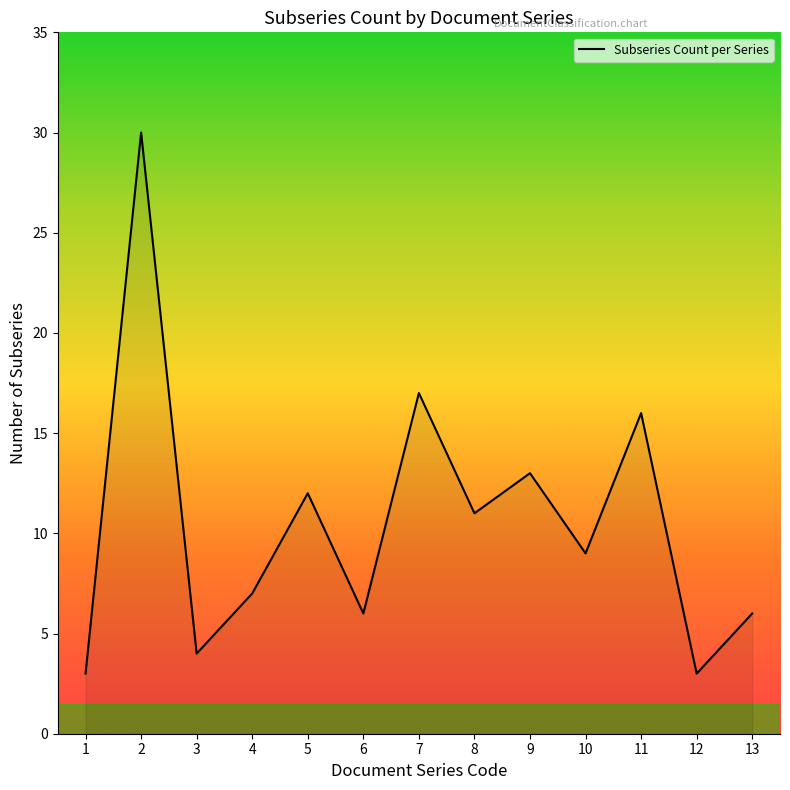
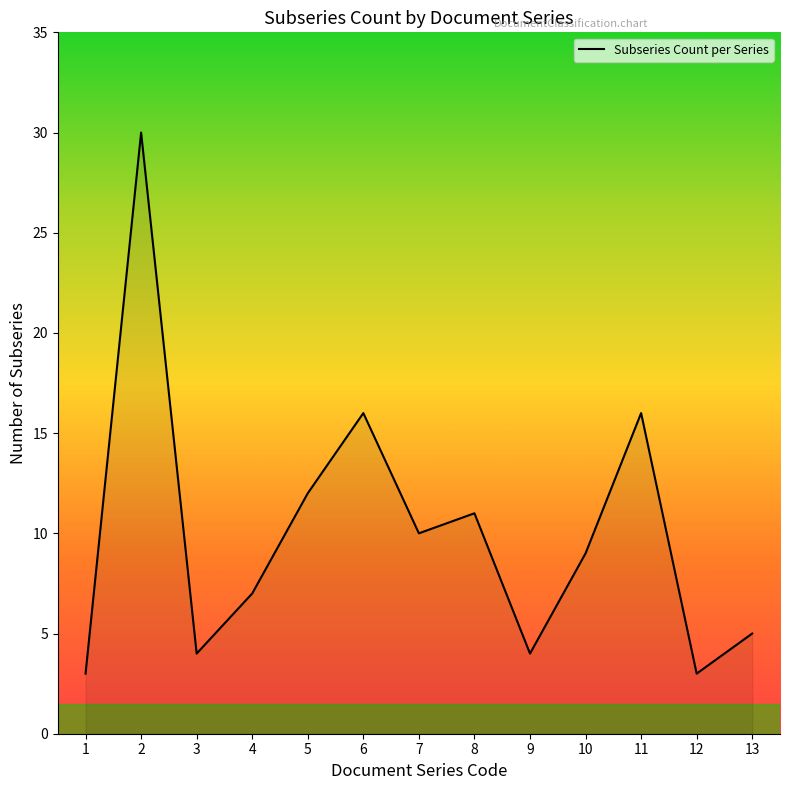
  {
    "1": 3,
    "2": 30,
    "3": 4,
    "4": 7,
    "5": 12,
-   "6": 6,
-   "7": 17,
+   "6": 16,
+   "7": 10,
    "8": 11,
-   "9": 13,
+   "9": 4,
    "10": 9,
    "11": 16,
    "12": 3,
-   "13": 6
+   "13": 5
  }
